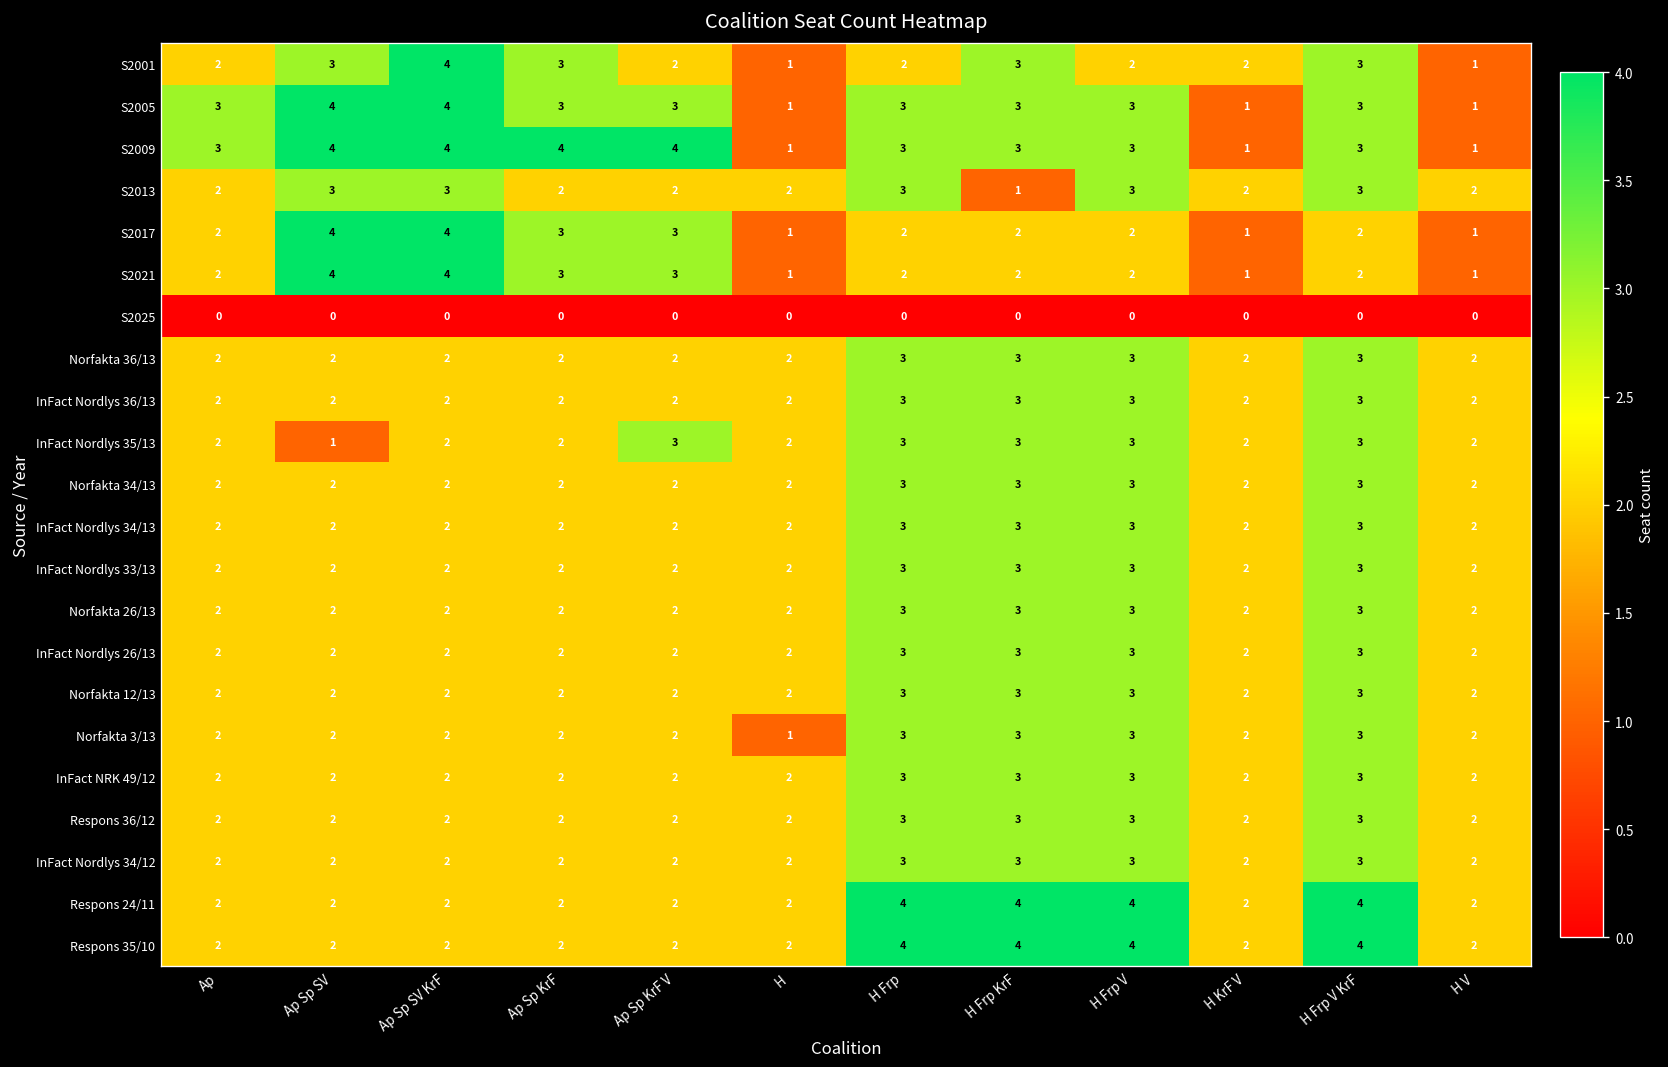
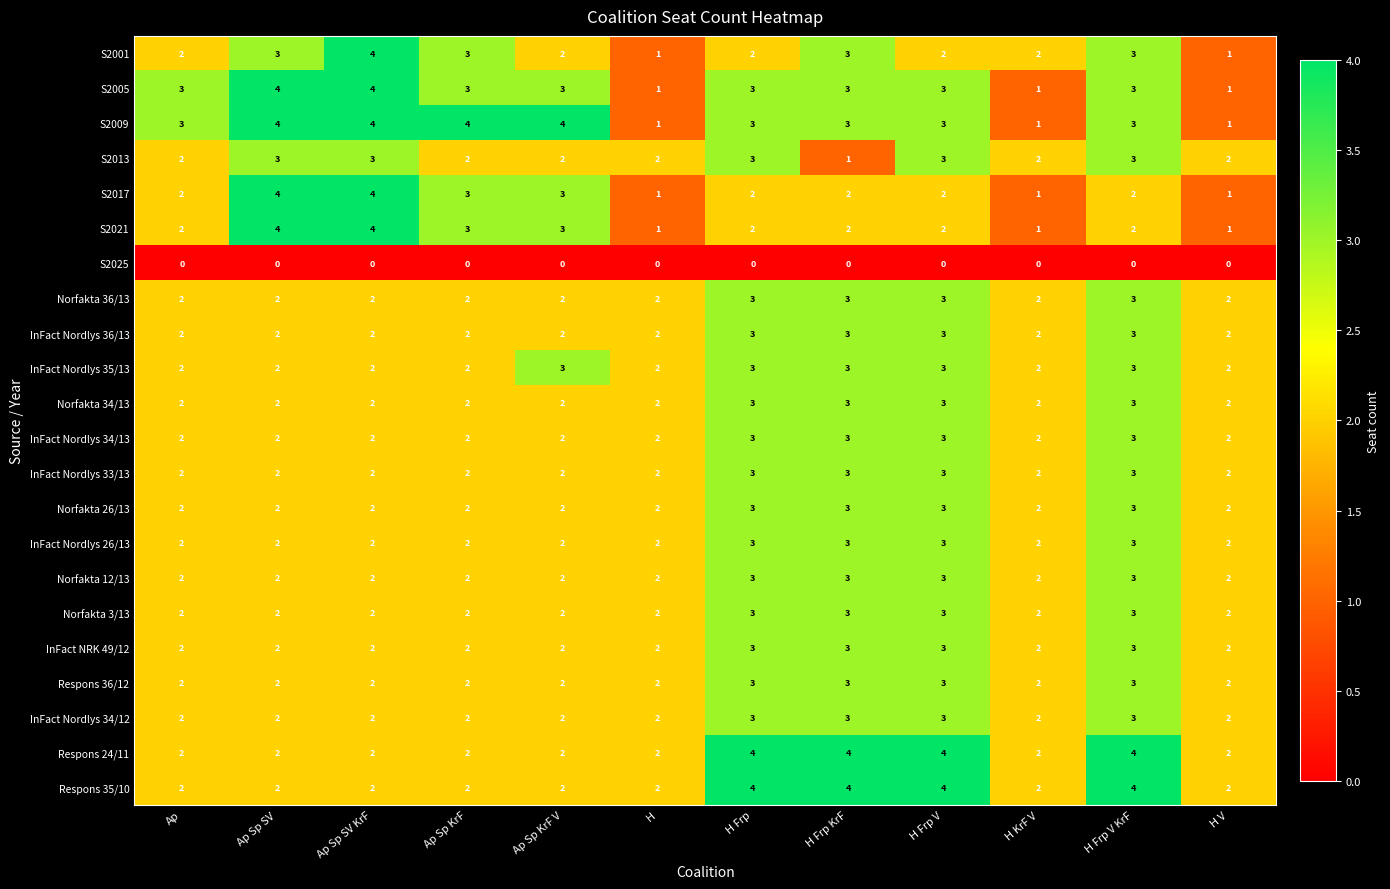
  {
    "InFact Nordlys 35/13": {
      "Ap": 2,
-     "Ap Sp SV": 1,
+     "Ap Sp SV": 2,
      "Ap Sp SV KrF": 2,
      "Ap Sp KrF": 2,
      "Ap Sp KrF V": 3,
      "H": 2,
      "H Frp": 3,
      "H Frp KrF": 3,
      "H Frp V": 3,
      "H KrF V": 2,
      "H Frp V KrF": 3,
      "H V": 2
    },
    "Norfakta 3/13": {
      "Ap": 2,
      "Ap Sp SV": 2,
      "Ap Sp SV KrF": 2,
      "Ap Sp KrF": 2,
      "Ap Sp KrF V": 2,
-     "H": 1,
+     "H": 2,
      "H Frp": 3,
      "H Frp KrF": 3,
      "H Frp V": 3,
      "H KrF V": 2,
      "H Frp V KrF": 3,
      "H V": 2
    }
  }
